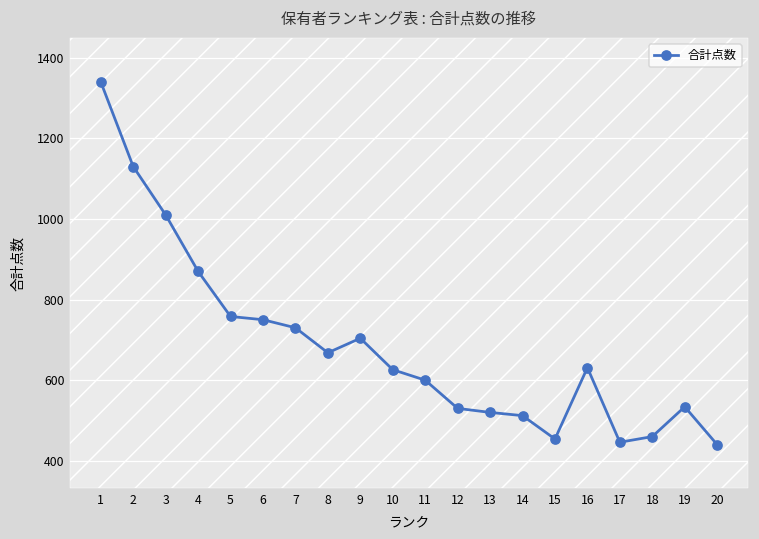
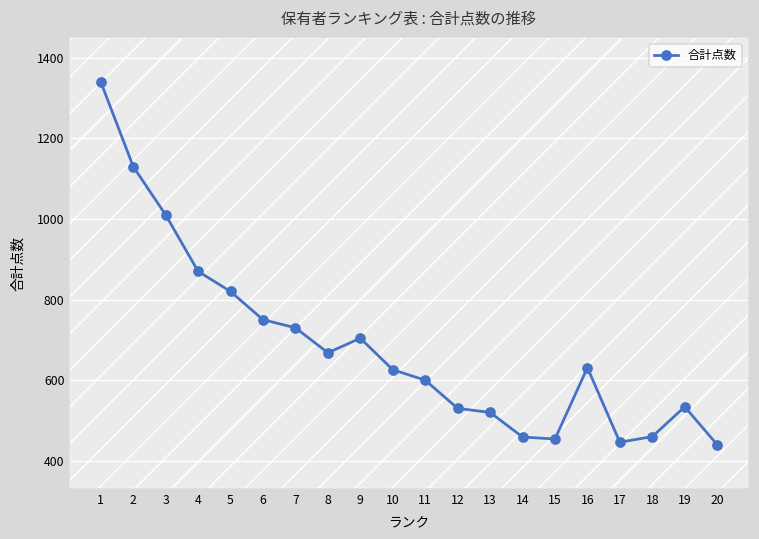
  {
    "1": 1340,
    "2": 1130,
    "3": 1010,
    "4": 870,
-   "5": 760,
+   "5": 820,
    "6": 750,
    "7": 730,
    "8": 670,
    "9": 700,
    "10": 630,
    "11": 600,
    "12": 530,
    "13": 520,
-   "14": 510,
+   "14": 460,
    "15": 450,
    "16": 630,
    "17": 450,
    "18": 460,
    "19": 530,
    "20": 440
  }
